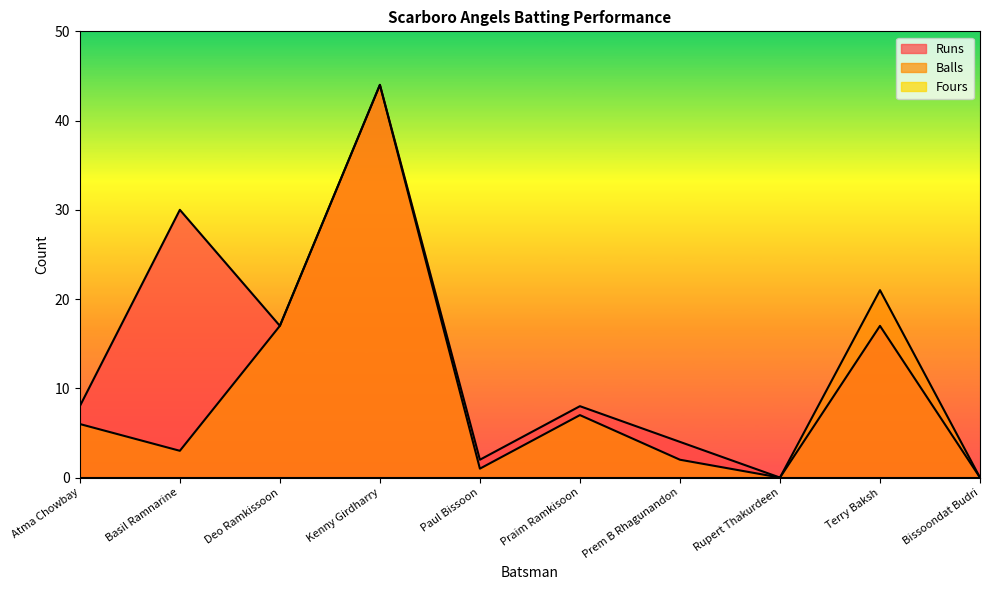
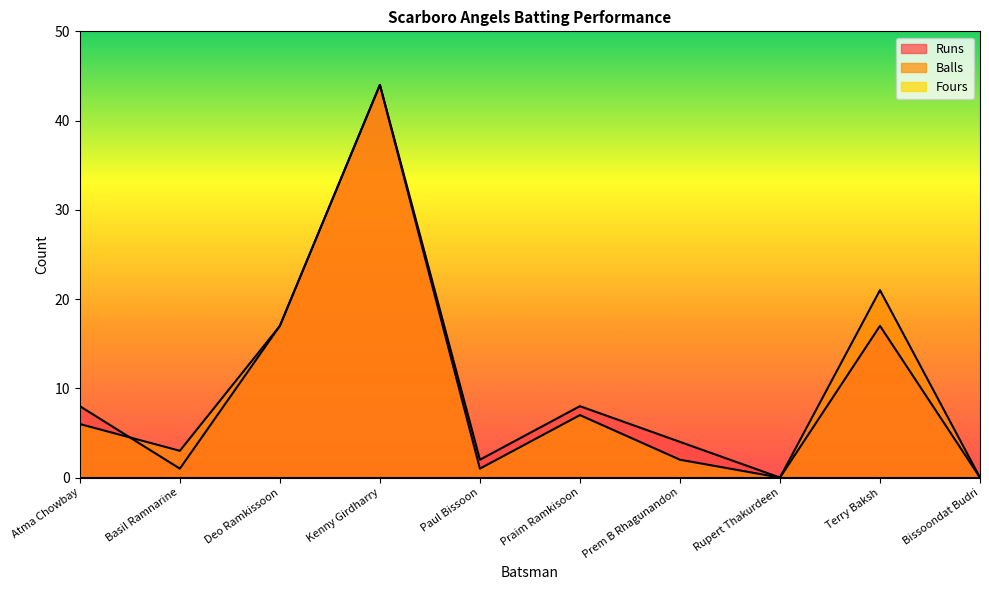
  {
    "Runs": {
      "Atma Chowbay": 8,
-     "Basil Ramnarine": 30,
+     "Basil Ramnarine": 1,
      "Paul Bissoon": 2,
      "Praim Ramkisoon": 8,
      "Prem B Rhagunandon": 4,
      "Terry Baksh": 17
    },
    "Balls": {
      "Atma Chowbay": 6,
      "Basil Ramnarine": 3,
      "Paul Bissoon": 1,
      "Praim Ramkisoon": 7,
      "Prem B Rhagunandon": 2,
      "Terry Baksh": 21
    },
    "Fours": {
      "Atma Chowbay": 0,
      "Basil Ramnarine": 0,
      "Deo Ramkissoon": 0,
      "Kenny Girdharry": 0,
      "Paul Bissoon": 0,
      "Praim Ramkisoon": 0,
      "Prem B Rhagunandon": 0,
      "Terry Baksh": 0
    }
  }
